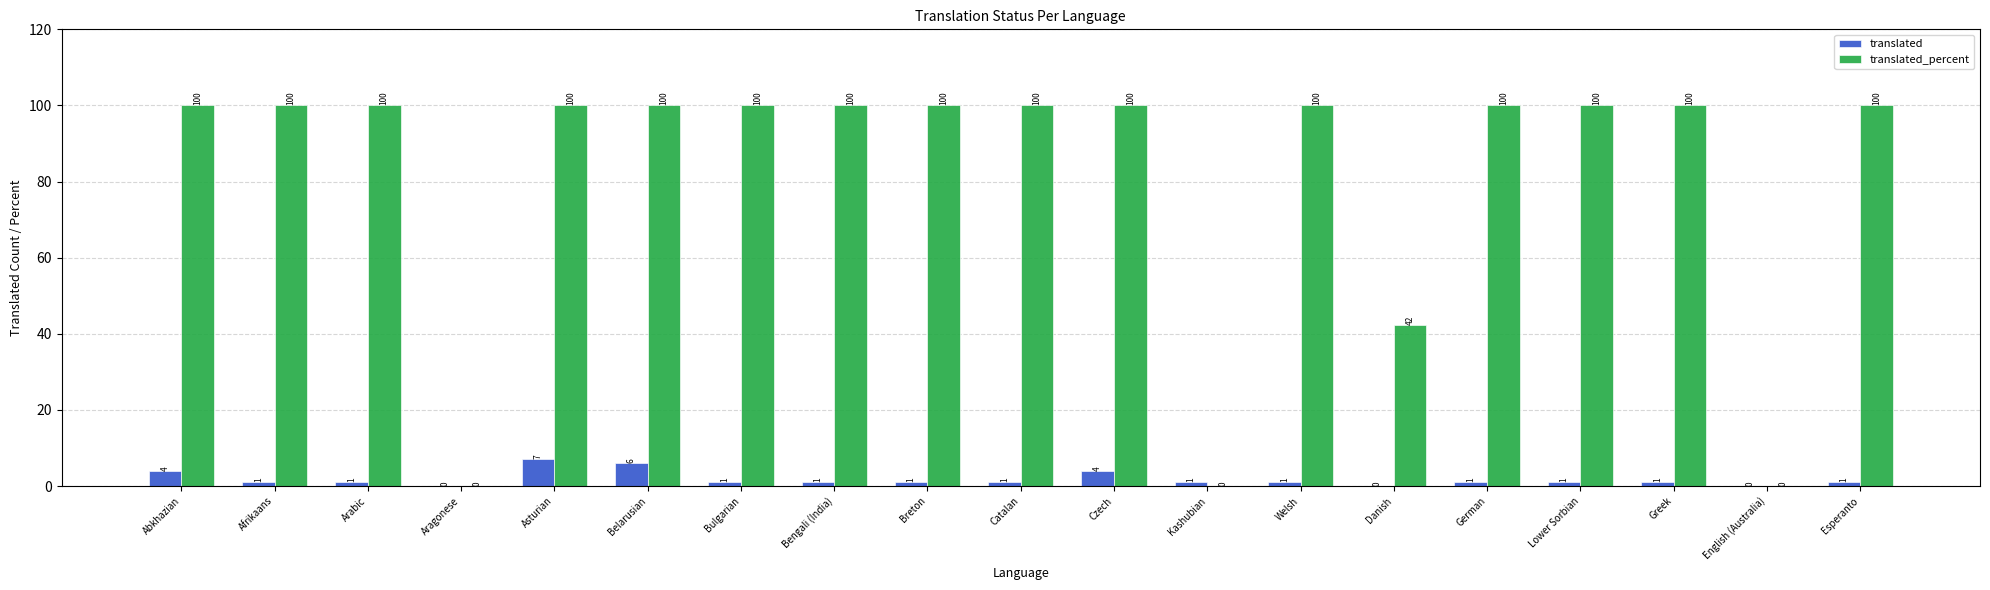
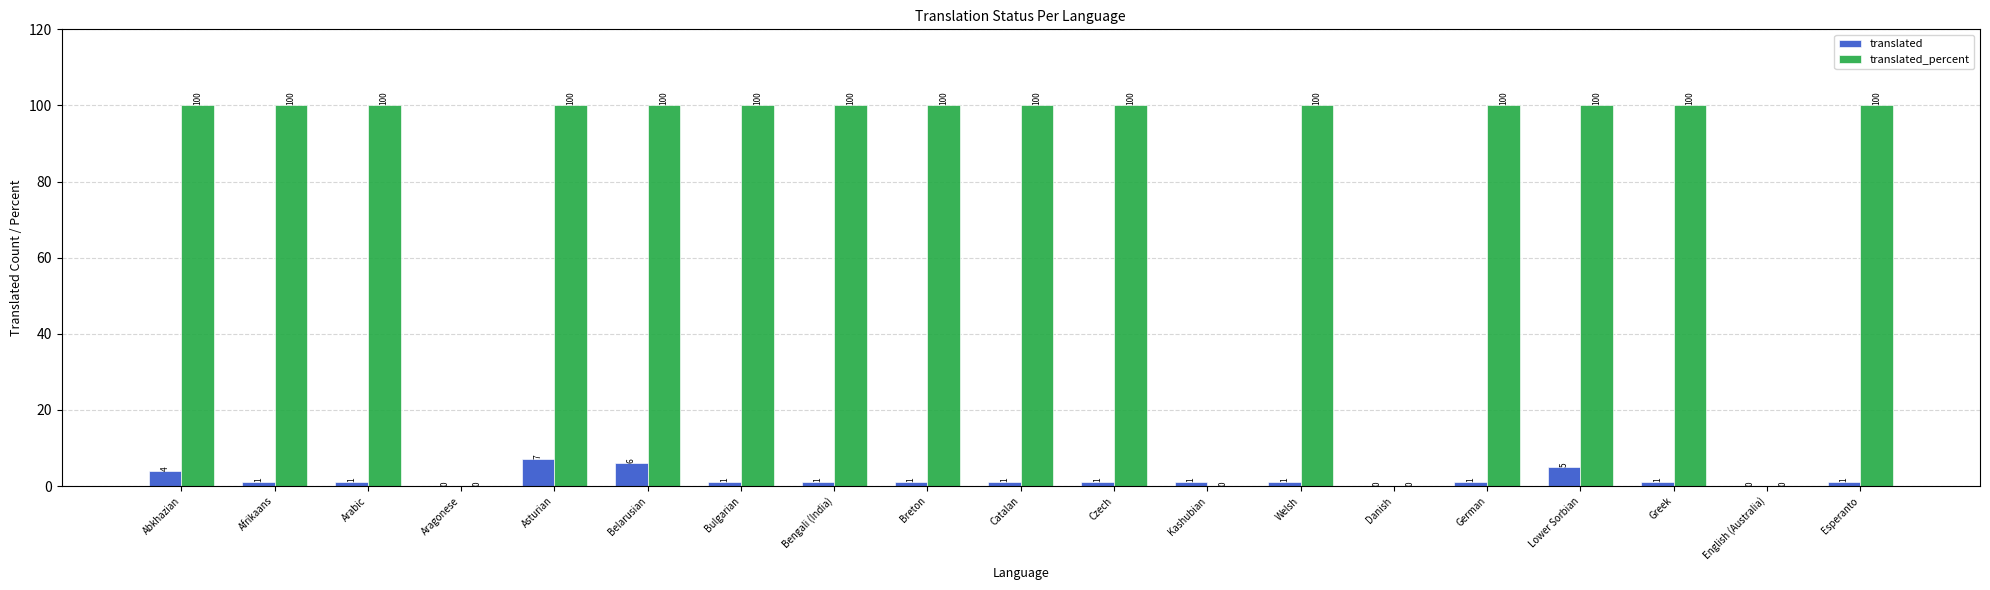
  {
    "translated": {
      "Abkhazian": 4,
      "Afrikaans": 1,
      "Arabic": 1,
      "Aragonese": 0,
      "Asturian": 7,
      "Belarusian": 6,
      "Bulgarian": 1,
      "Bengali (India)": 1,
      "Breton": 1,
      "Catalan": 1,
-     "Czech": 4,
+     "Czech": 1,
      "Kashubian": 1,
      "Welsh": 1,
      "Danish": 0,
      "German": 1,
-     "Lower Sorbian": 1,
+     "Lower Sorbian": 5,
      "Greek": 1,
      "English (Australia)": 0,
      "Esperanto": 1
    },
    "translated_percent": {
      "Abkhazian": 100,
      "Afrikaans": 100,
      "Arabic": 100,
      "Aragonese": 0,
      "Asturian": 100,
      "Belarusian": 100,
      "Bulgarian": 100,
      "Bengali (India)": 100,
      "Breton": 100,
      "Catalan": 100,
      "Czech": 100,
      "Kashubian": 0,
      "Welsh": 100,
-     "Danish": 42,
+     "Danish": 0,
      "German": 100,
      "Lower Sorbian": 100,
      "Greek": 100,
      "English (Australia)": 0,
      "Esperanto": 100
    }
  }
